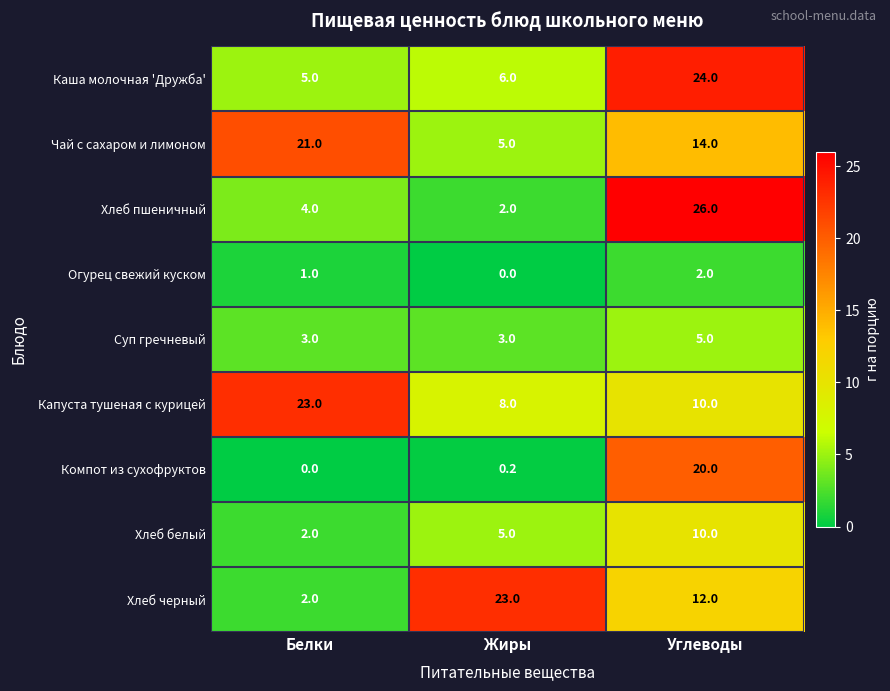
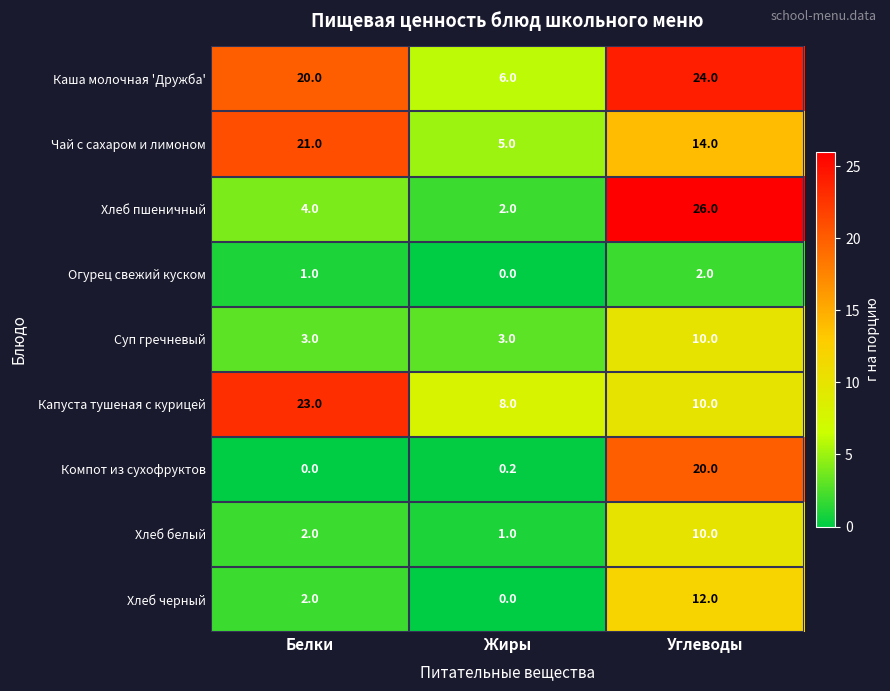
  {
    "Каша молочная 'Дружба'": {
-     "Белки": 5.0,
+     "Белки": 20.0,
      "Жиры": 6.0,
      "Углеводы": 24.0
    },
    "Чай с сахаром и лимоном": {
      "Белки": 21.0,
      "Жиры": 5.0,
      "Углеводы": 14.0
    },
    "Хлеб пшеничный": {
      "Белки": 4.0,
      "Жиры": 2.0,
      "Углеводы": 26.0
    },
    "Огурец свежий куском": {
      "Белки": 1.0,
      "Жиры": 0.0,
      "Углеводы": 2.0
    },
    "Суп гречневый": {
      "Белки": 3.0,
      "Жиры": 3.0,
-     "Углеводы": 5.0
+     "Углеводы": 10.0
    },
    "Капуста тушеная с курицей": {
      "Белки": 23.0,
      "Жиры": 8.0,
      "Углеводы": 10.0
    },
    "Компот из сухофруктов": {
      "Белки": 0.0,
      "Жиры": 0.2,
      "Углеводы": 20.0
    },
    "Хлеб белый": {
      "Белки": 2.0,
-     "Жиры": 5.0,
+     "Жиры": 1.0,
      "Углеводы": 10.0
    },
    "Хлеб черный": {
      "Белки": 2.0,
-     "Жиры": 23.0,
+     "Жиры": 0.0,
      "Углеводы": 12.0
    }
  }
